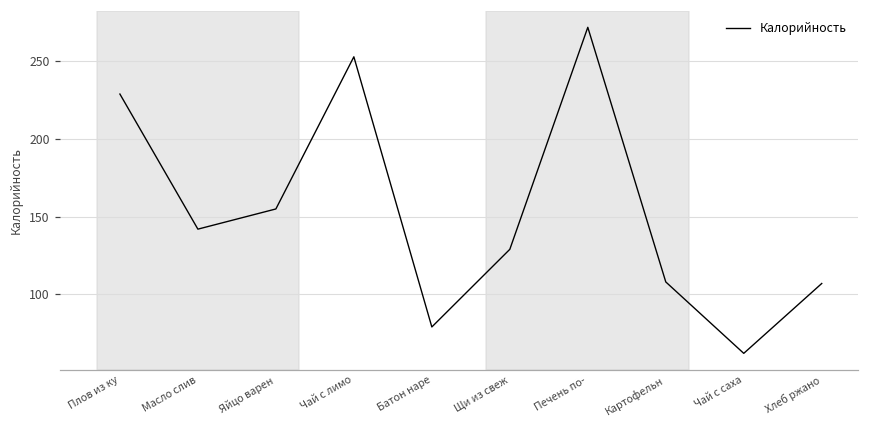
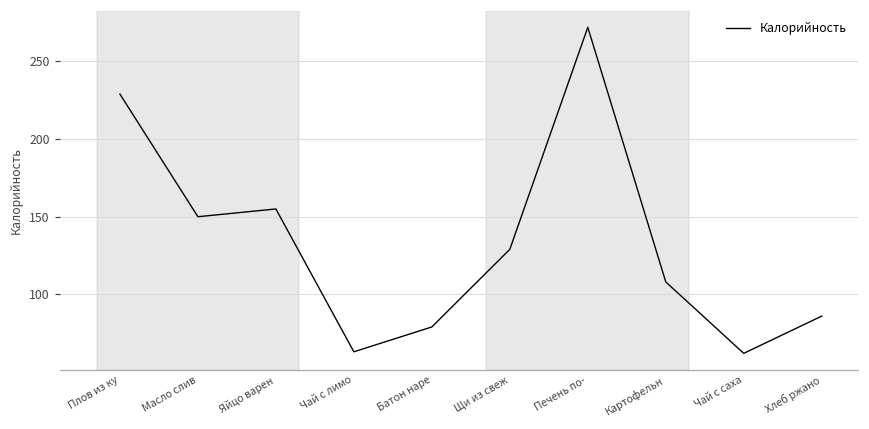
  {
    "Плов из ку": 229,
-   "Масло слив": 142,
+   "Масло слив": 150,
    "Яйцо варен": 155,
-   "Чай с лимо": 253,
+   "Чай с лимо": 63,
    "Батон наре": 79,
    "Щи из свеж": 129,
    "Печень по-": 272,
    "Картофельн": 108,
    "Чай с саха": 62,
-   "Хлеб ржано": 107
+   "Хлеб ржано": 86
  }
